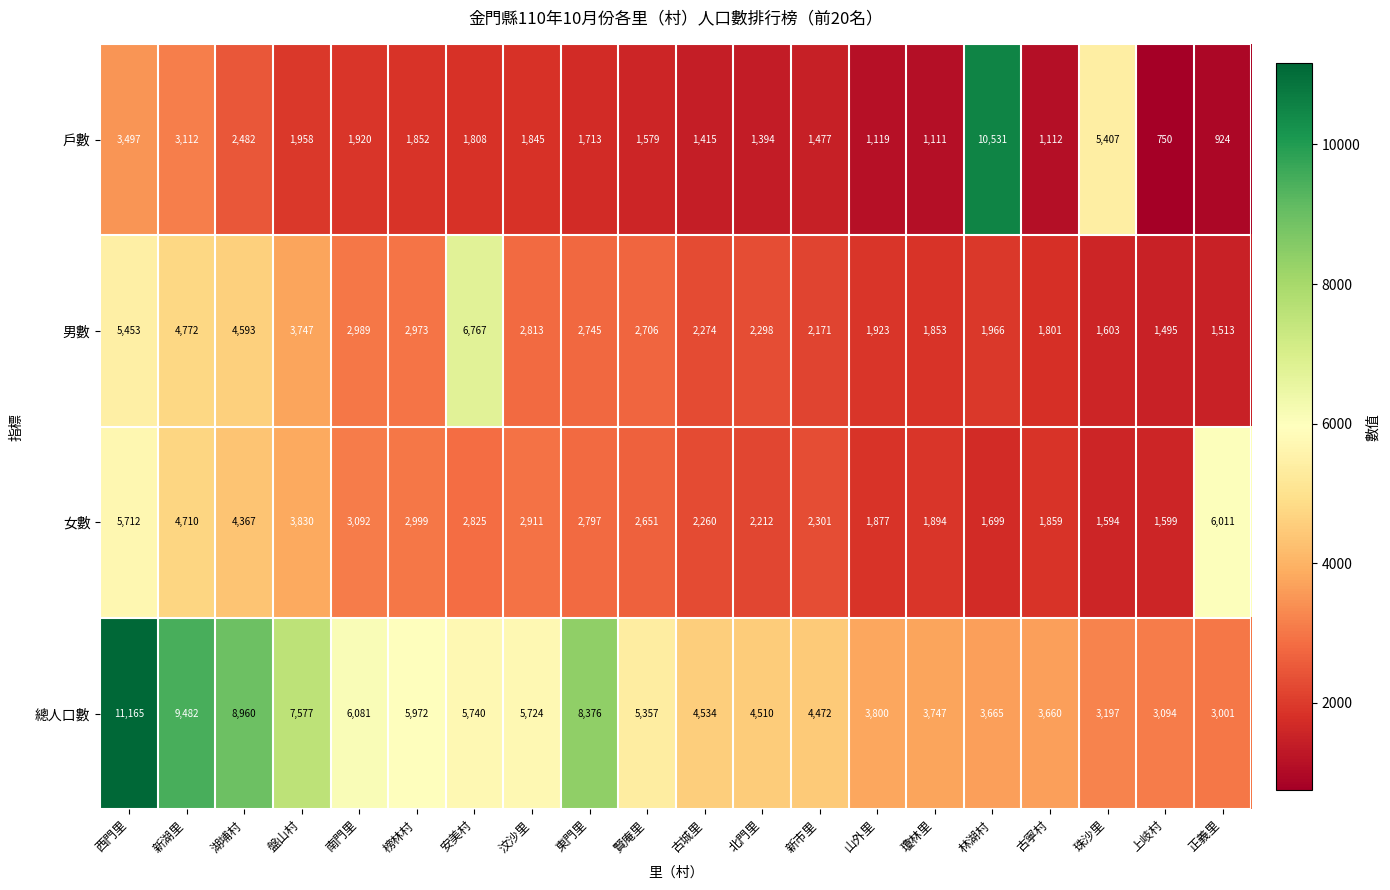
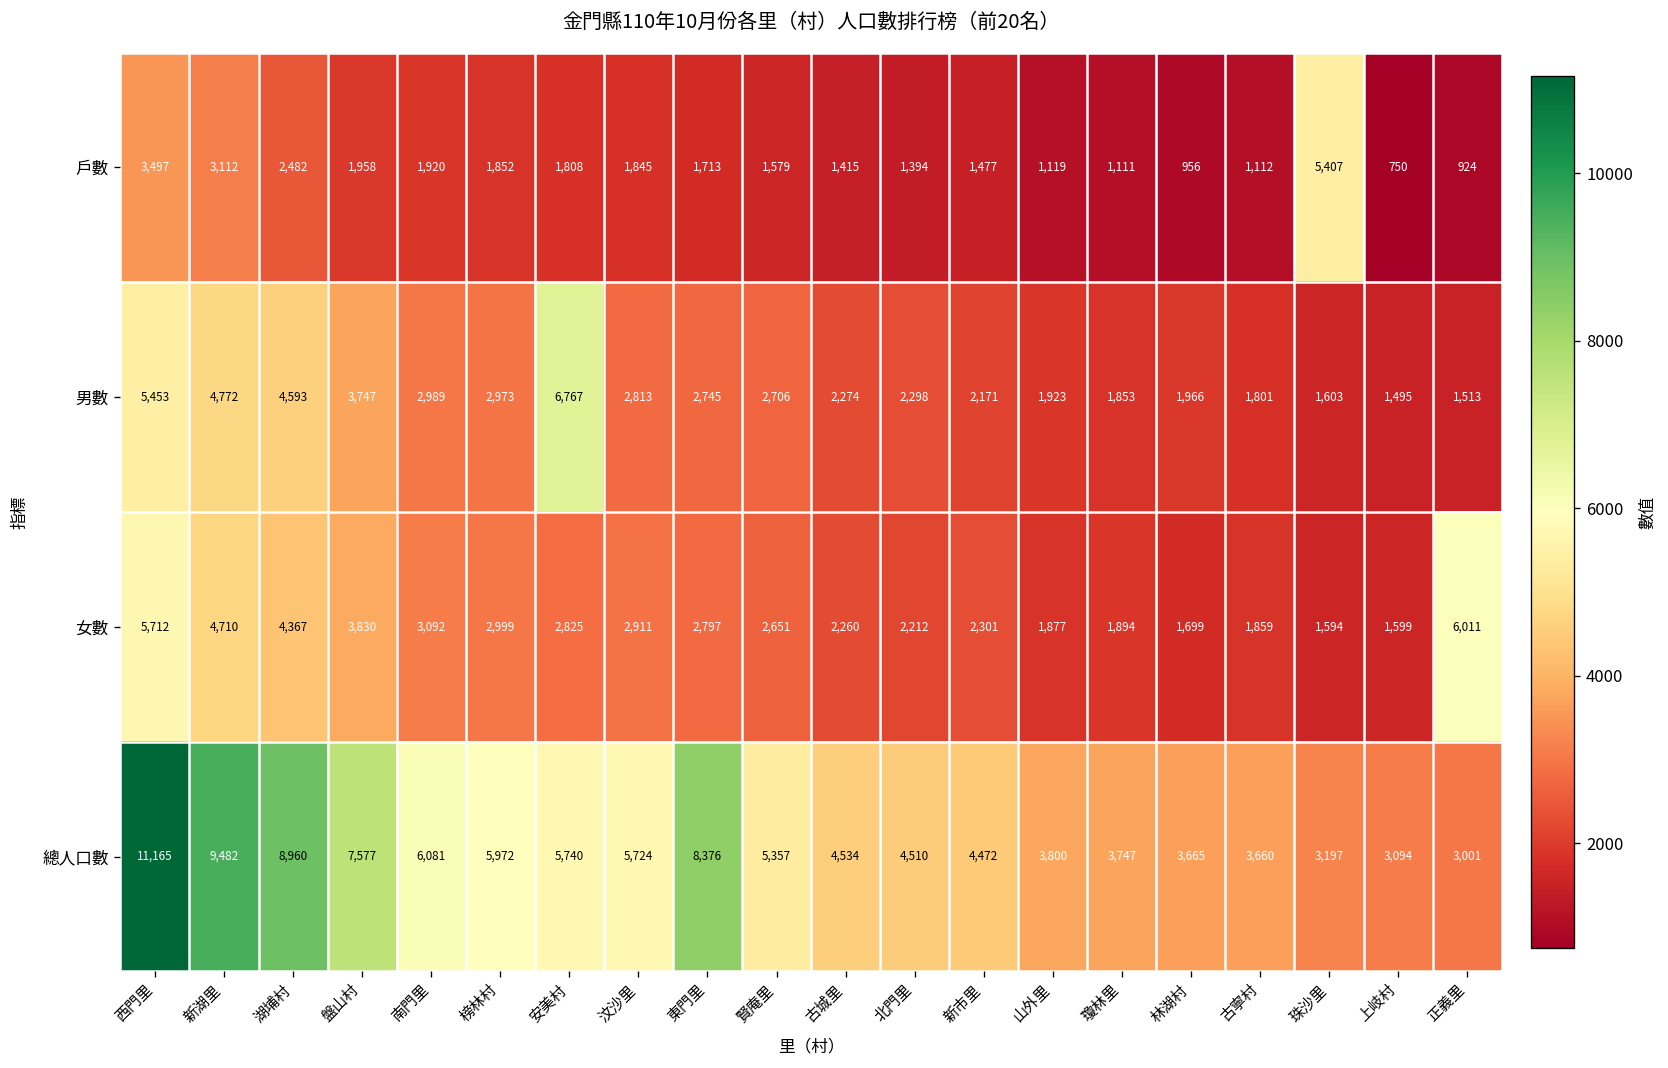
  {
    "戶數": {
      "西門里": "3,497",
      "新湖里": "3,112",
      "湖埔村": "2,482",
      "盤山村": "1,958",
      "南門里": "1,920",
      "榜林村": "1,852",
      "安美村": "1,808",
      "汶沙里": "1,845",
      "東門里": "1,713",
      "賢庵里": "1,579",
      "古城里": "1,415",
      "北門里": "1,394",
      "新市里": "1,477",
      "山外里": "1,119",
      "瓊林里": "1,111",
-     "林湖村": "10,531",
+     "林湖村": "956",
      "古寧村": "1,112",
      "珠沙里": "5,407",
      "上岐村": "750",
      "正義里": "924"
    },
    "男數": {
      "西門里": "5,453",
      "新湖里": "4,772",
      "湖埔村": "4,593",
      "盤山村": "3,747",
      "南門里": "2,989",
      "榜林村": "2,973",
      "安美村": "6,767",
      "汶沙里": "2,813",
      "東門里": "2,745",
      "賢庵里": "2,706",
      "古城里": "2,274",
      "北門里": "2,298",
      "新市里": "2,171",
      "山外里": "1,923",
      "瓊林里": "1,853",
      "林湖村": "1,966",
      "古寧村": "1,801",
      "珠沙里": "1,603",
      "上岐村": "1,495",
      "正義里": "1,513"
    },
    "女數": {
      "西門里": "5,712",
      "新湖里": "4,710",
      "湖埔村": "4,367",
      "盤山村": "3,830",
      "南門里": "3,092",
      "榜林村": "2,999",
      "安美村": "2,825",
      "汶沙里": "2,911",
      "東門里": "2,797",
      "賢庵里": "2,651",
      "古城里": "2,260",
      "北門里": "2,212",
      "新市里": "2,301",
      "山外里": "1,877",
      "瓊林里": "1,894",
      "林湖村": "1,699",
      "古寧村": "1,859",
      "珠沙里": "1,594",
      "上岐村": "1,599",
      "正義里": "6,011"
    },
    "總人口數": {
      "西門里": "11,165",
      "新湖里": "9,482",
      "湖埔村": "8,960",
      "盤山村": "7,577",
      "南門里": "6,081",
      "榜林村": "5,972",
      "安美村": "5,740",
      "汶沙里": "5,724",
      "東門里": "8,376",
      "賢庵里": "5,357",
      "古城里": "4,534",
      "北門里": "4,510",
      "新市里": "4,472",
      "山外里": "3,800",
      "瓊林里": "3,747",
      "林湖村": "3,665",
      "古寧村": "3,660",
      "珠沙里": "3,197",
      "上岐村": "3,094",
      "正義里": "3,001"
    }
  }
